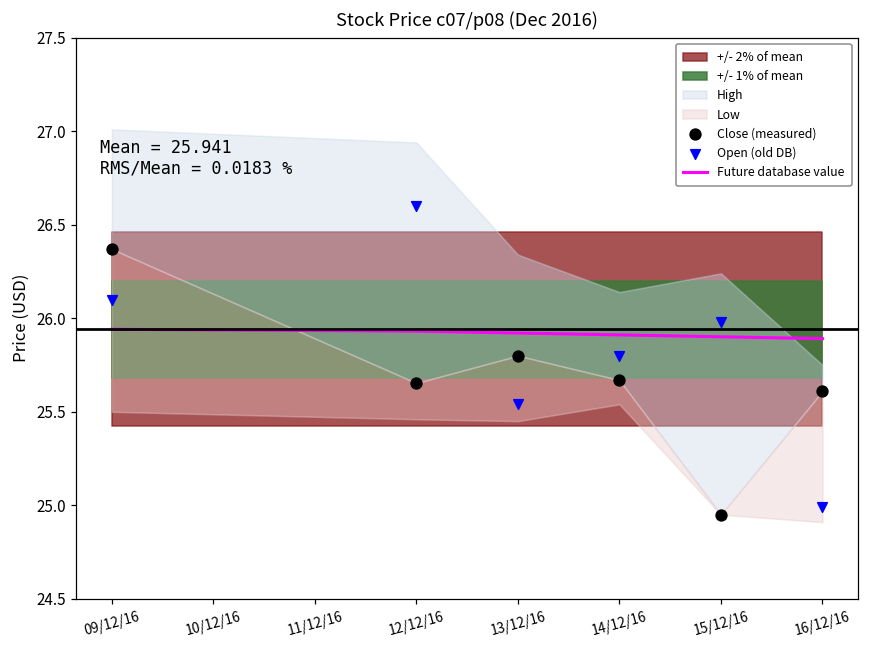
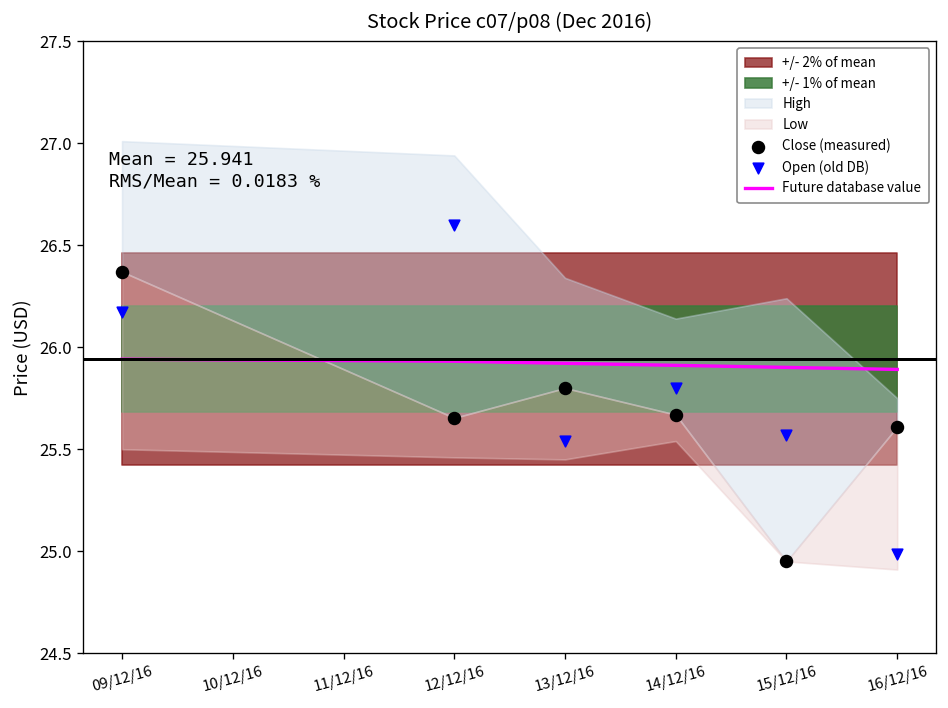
  {
    "+/- 2% of mean": {
      "09/12/16": 26.46,
      "12/12/16": 26.46,
      "13/12/16": 26.46,
      "14/12/16": 26.46,
      "15/12/16": 26.46,
      "16/12/16": 26.46
    },
    "Future database value": {
      "09/12/16": 25.94,
      "12/12/16": 25.93,
      "13/12/16": 25.92,
      "14/12/16": 25.91,
      "15/12/16": 25.90,
      "16/12/16": 25.89
    },
    "+/- 1% of mean": {
      "09/12/16": 26.20,
      "12/12/16": 26.20,
      "13/12/16": 26.20,
      "14/12/16": 26.20,
      "15/12/16": 26.20,
      "16/12/16": 26.20
    },
    "Open (old DB)": {
-     "09/12/16": 26.10,
-     "15/12/16": 25.98
+     "09/12/16": 26.17,
+     "15/12/16": 25.57
    }
  }
